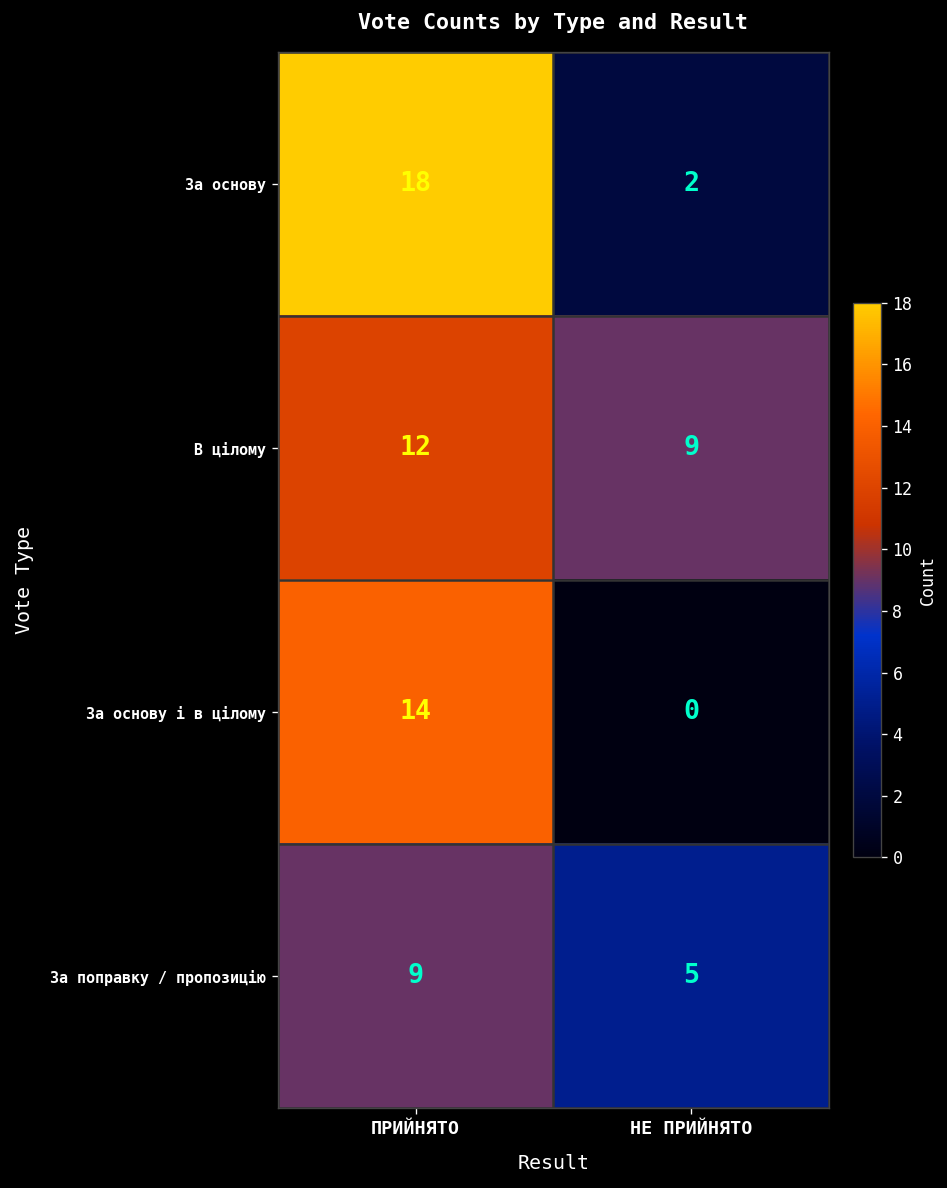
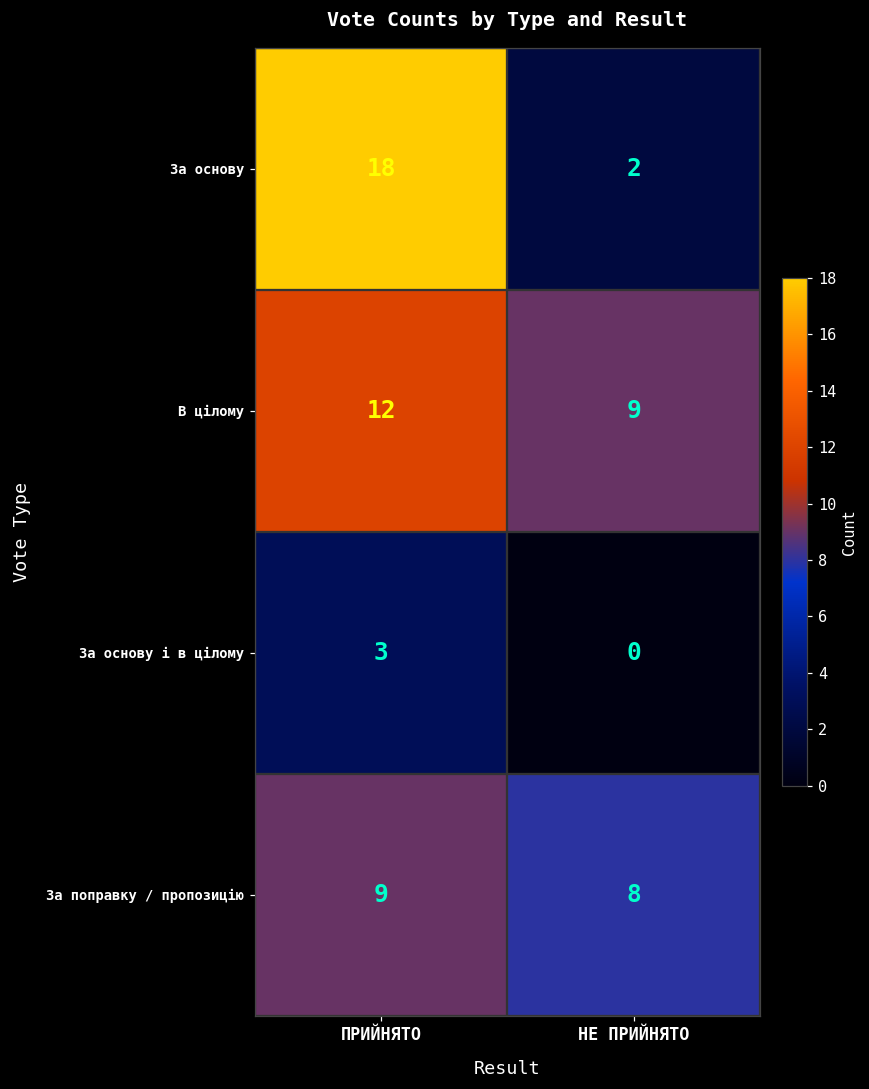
  {
    "За основу": {
      "ПРИЙНЯТО": 18,
      "НЕ ПРИЙНЯТО": 2
    },
    "В цілому": {
      "ПРИЙНЯТО": 12,
      "НЕ ПРИЙНЯТО": 9
    },
    "За основу і в цілому": {
-     "ПРИЙНЯТО": 14,
+     "ПРИЙНЯТО": 3,
      "НЕ ПРИЙНЯТО": 0
    },
    "За поправку / пропозицію": {
      "ПРИЙНЯТО": 9,
-     "НЕ ПРИЙНЯТО": 5
+     "НЕ ПРИЙНЯТО": 8
    }
  }
